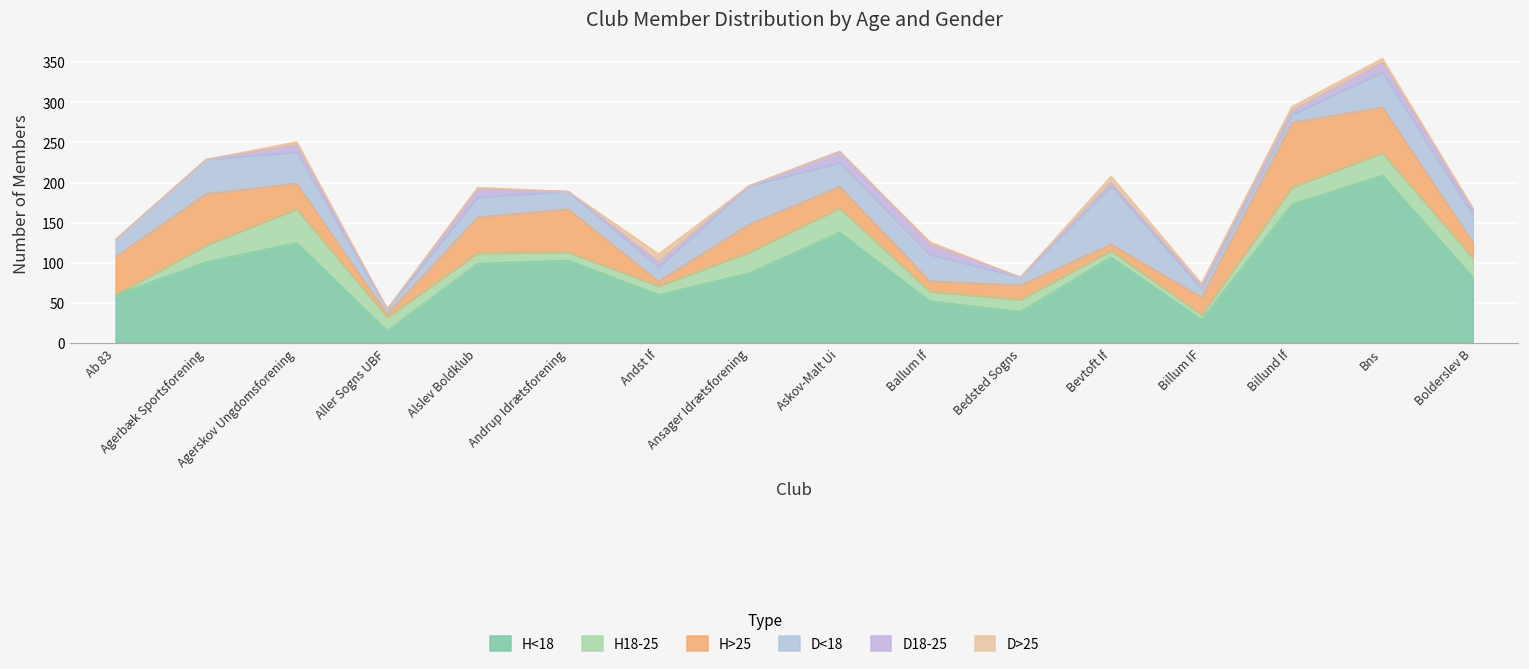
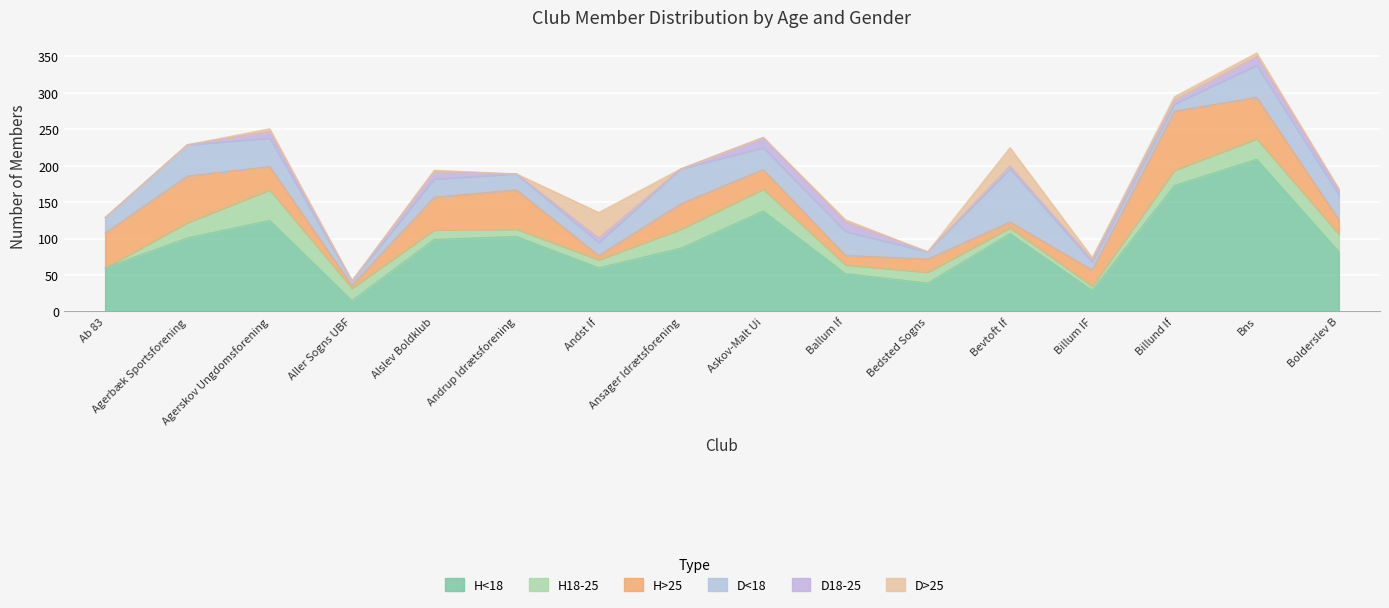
  {
    "H>25": {
      "Ab 83": 50,
      "Agerbæk Sportsforening": 60,
      "Agerskov Ungdomsforening": 30,
      "Aller Sogns UBF": 0,
      "Alslev Boldklub": 50,
      "Andrup Idrætsforening": 50,
      "Andst If": 10,
      "Ansager Idrætsforening": 40,
      "Askov-Malt Ui": 30,
      "Ballum If": 10,
      "Bedsted Sogns": 20,
      "Bevtoft If": 10,
      "Billum IF": 20,
      "Billund If": 80,
      "Bns": 60,
      "Bolderslev B": 20
    },
    "D>25": {
      "Agerskov Ungdomsforening": 0,
-     "Andst If": 10,
-     "Bevtoft If": 10,
+     "Andst If": 40,
+     "Bevtoft If": 30,
      "Billund If": 10,
      "Bns": 10
    }
  }
